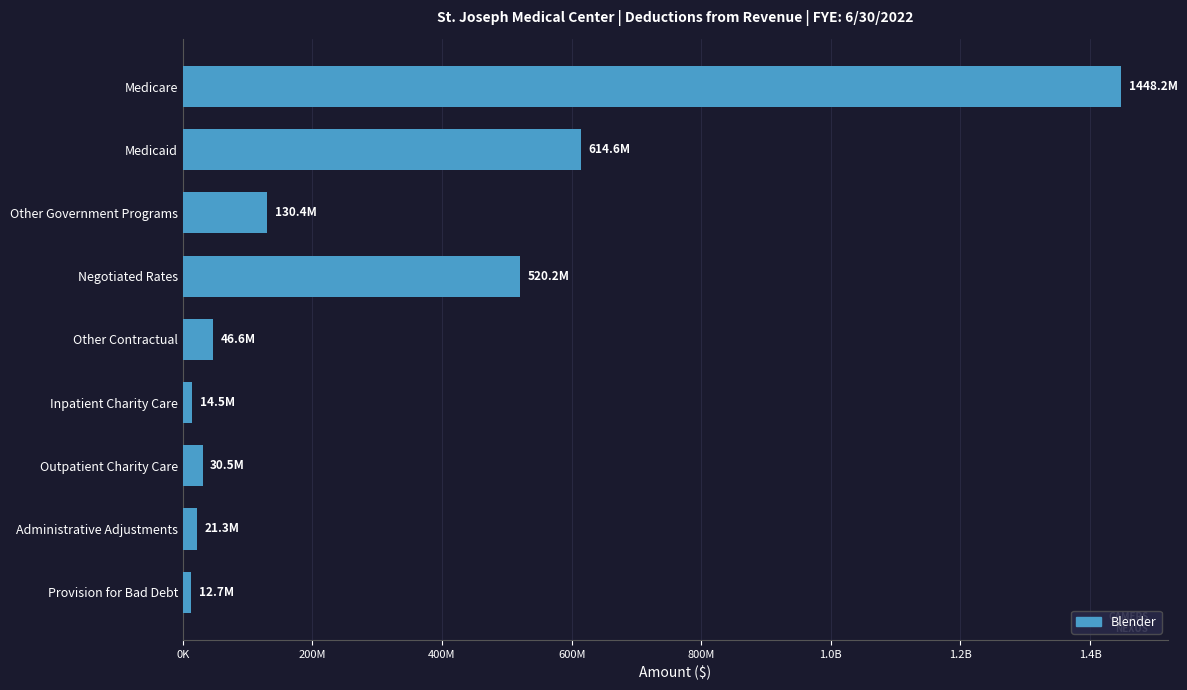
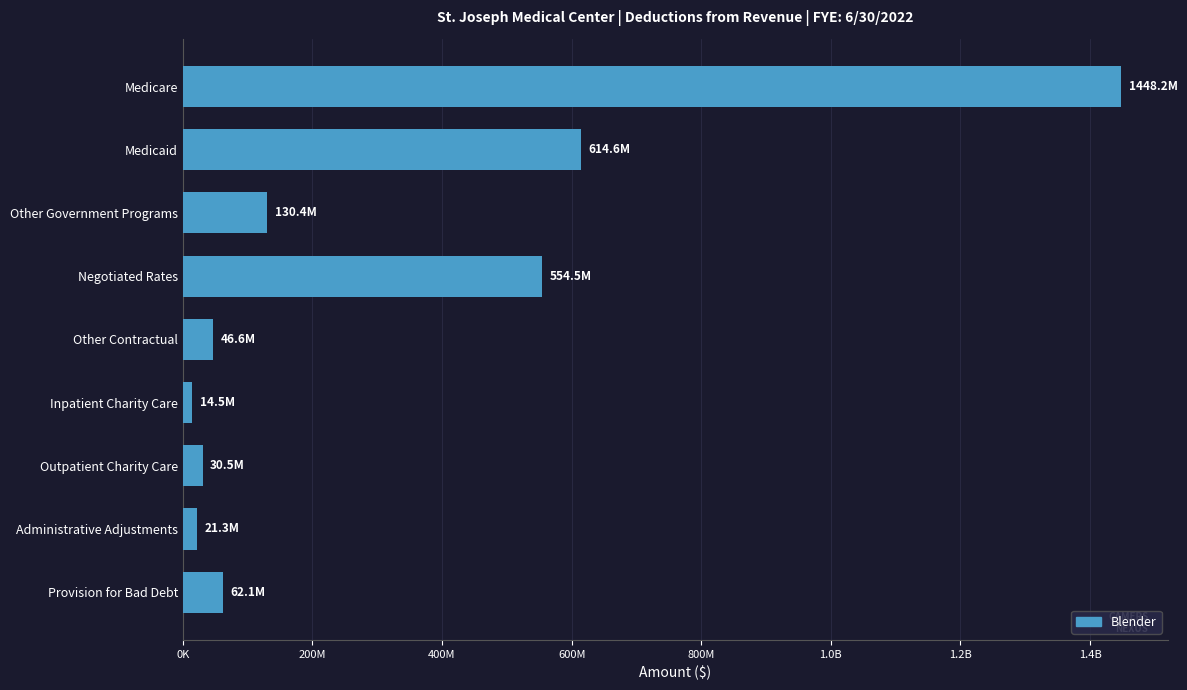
  {
    "Medicare": "1448.2M",
    "Medicaid": "614.6M",
    "Other Government Programs": "130.4M",
-   "Negotiated Rates": "520.2M",
+   "Negotiated Rates": "554.5M",
    "Other Contractual": "46.6M",
    "Inpatient Charity Care": "14.5M",
    "Outpatient Charity Care": "30.5M",
    "Administrative Adjustments": "21.3M",
-   "Provision for Bad Debt": "12.7M"
+   "Provision for Bad Debt": "62.1M"
  }
